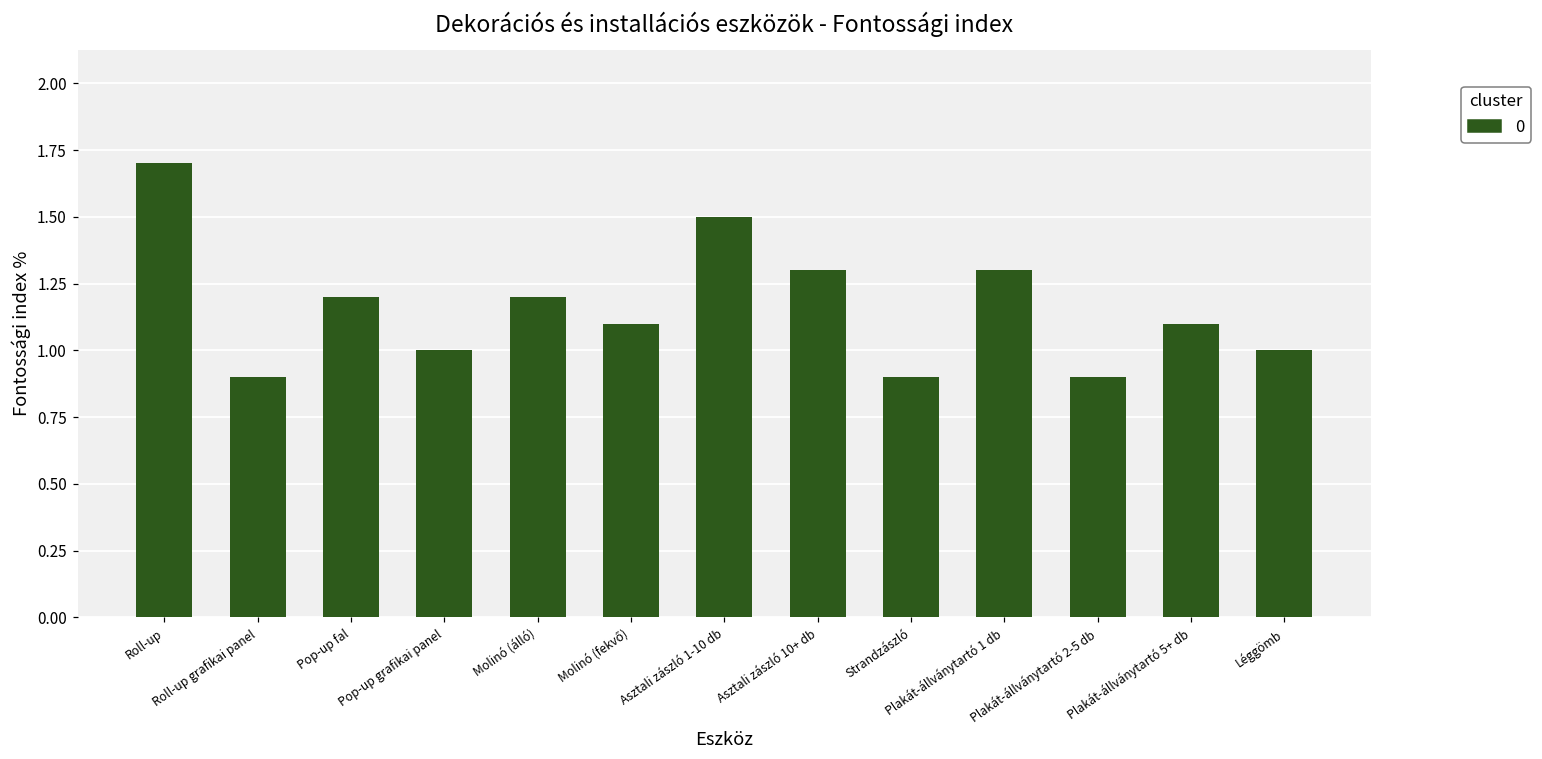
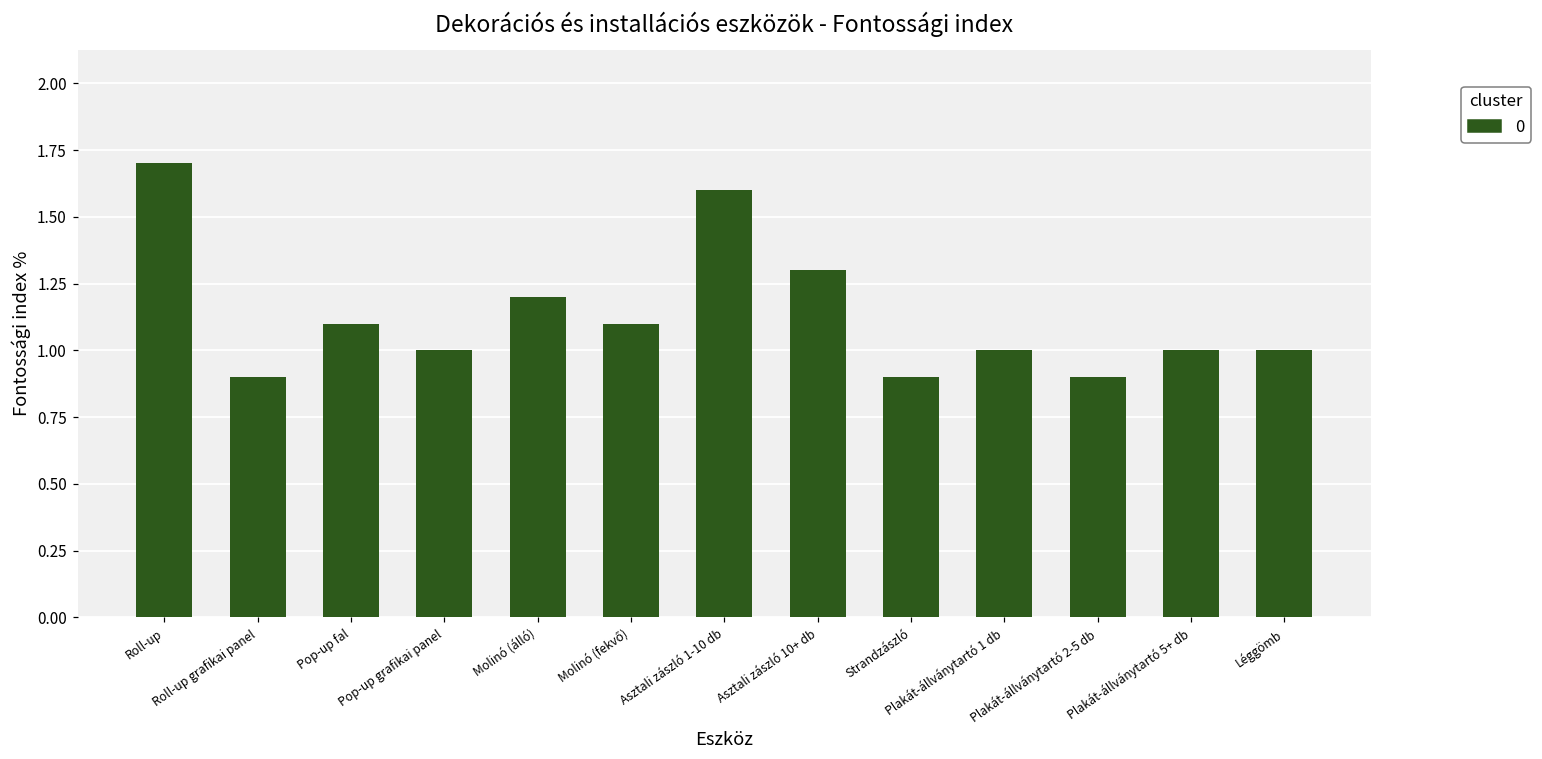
  {
    "Roll-up": 1.7,
    "Roll-up grafikai panel": 0.9,
-   "Pop-up fal": 1.2,
+   "Pop-up fal": 1.1,
    "Pop-up grafikai panel": 1.0,
    "Molinó (álló)": 1.2,
    "Molinó (fekvő)": 1.1,
-   "Asztali zászló 1-10 db": 1.5,
+   "Asztali zászló 1-10 db": 1.6,
    "Asztali zászló 10+ db": 1.3,
    "Strandzászló": 0.9,
-   "Plakát-állványtartó 1 db": 1.3,
+   "Plakát-állványtartó 1 db": 1.0,
    "Plakát-állványtartó 2-5 db": 0.9,
-   "Plakát-állványtartó 5+ db": 1.1,
+   "Plakát-állványtartó 5+ db": 1.0,
    "Léggömb": 1.0
  }
